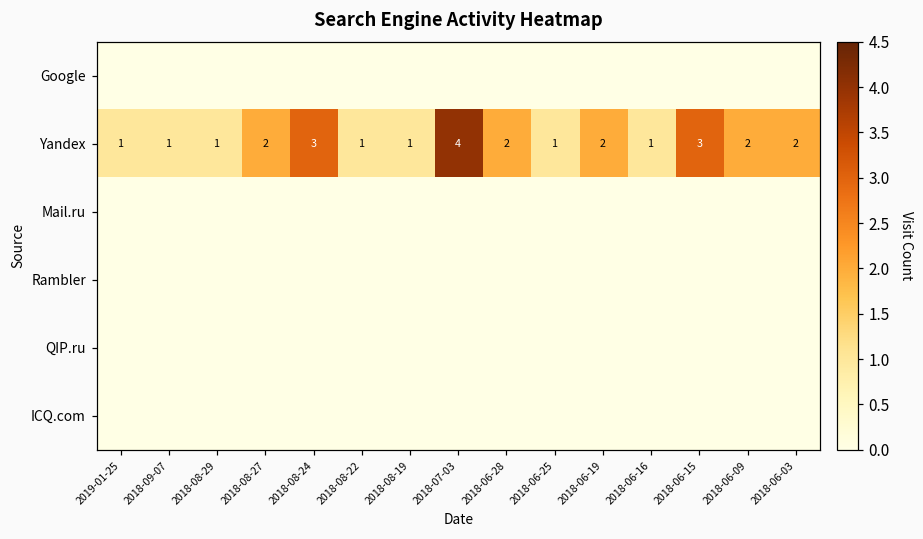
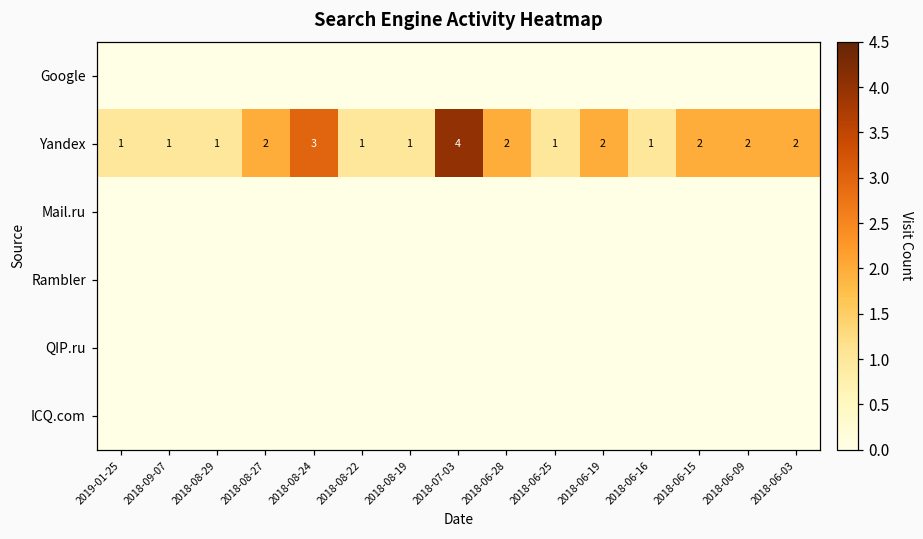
  {
    "Yandex": {
      "2019-01-25": 1,
      "2018-09-07": 1,
      "2018-08-29": 1,
      "2018-08-27": 2,
      "2018-08-24": 3,
      "2018-08-22": 1,
      "2018-08-19": 1,
      "2018-07-03": 4,
      "2018-06-28": 2,
      "2018-06-25": 1,
      "2018-06-19": 2,
      "2018-06-16": 1,
-     "2018-06-15": 3,
+     "2018-06-15": 2,
      "2018-06-09": 2,
      "2018-06-03": 2
    }
  }
